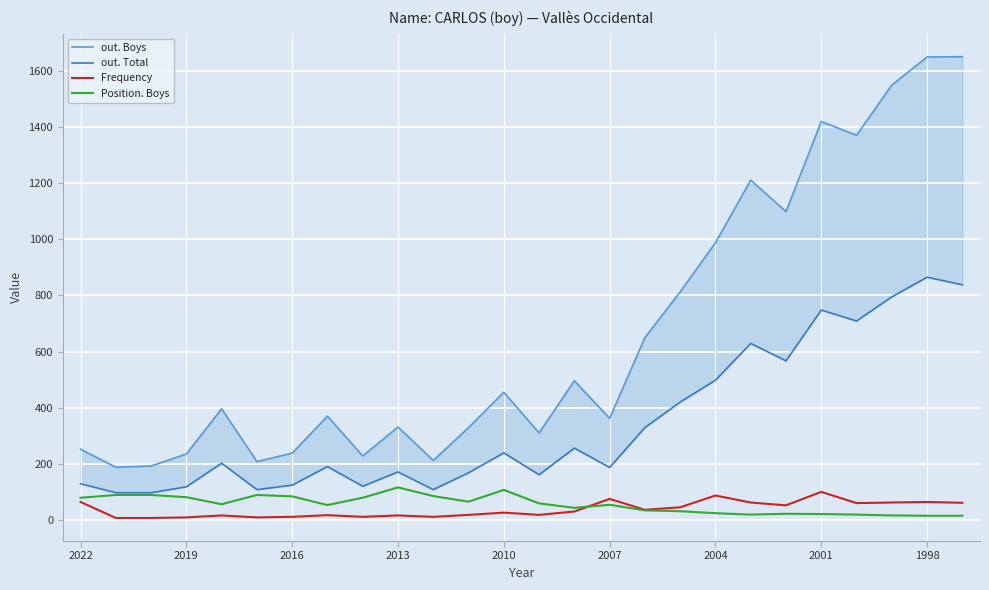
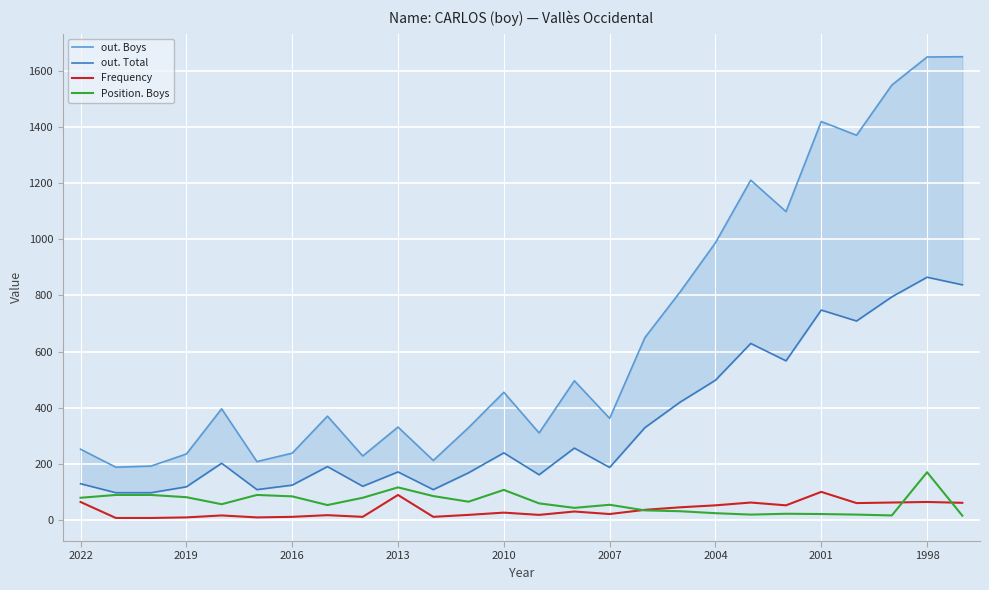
  {
    "Frequency": {
      "2022": 60,
      "2019": 10,
      "2016": 10,
-     "2013": 20,
+     "2013": 90,
      "2010": 30,
-     "2007": 80,
-     "2004": 90,
+     "2007": 20,
+     "2004": 50,
      "2001": 100,
      "1998": 60
    },
    "Position. Boys": {
      "2022": 80,
      "2019": 80,
      "2016": 80,
      "2013": 120,
      "2010": 110,
      "2007": 50,
      "2004": 20,
      "2001": 20,
-     "1998": 20
+     "1998": 170
    }
  }
